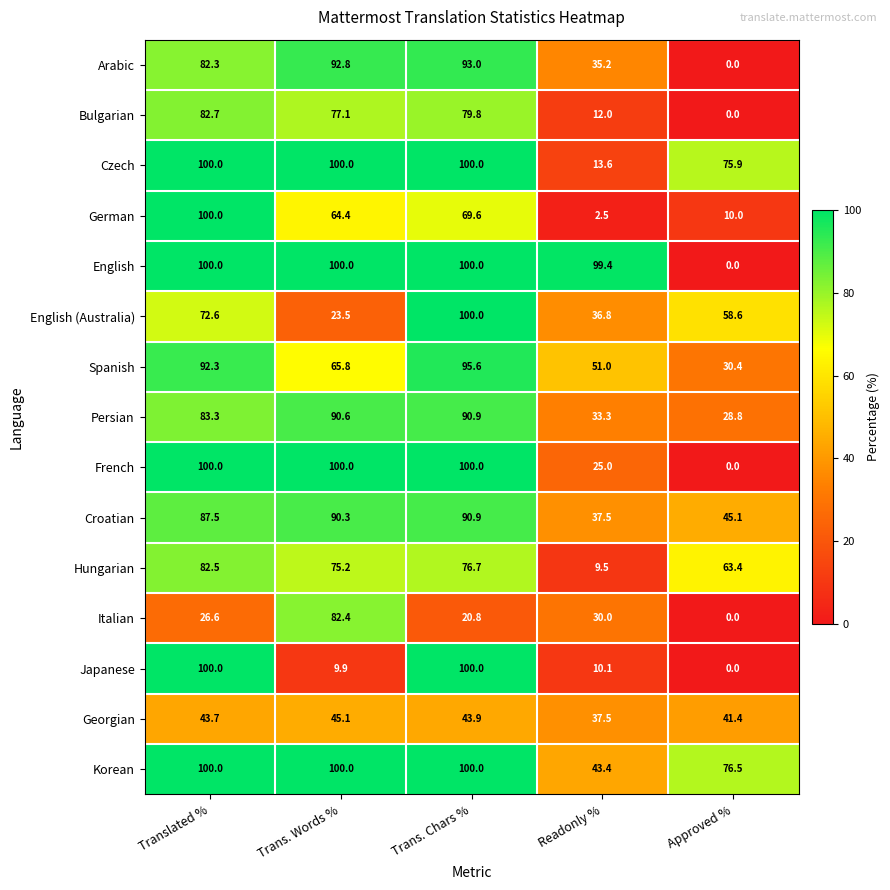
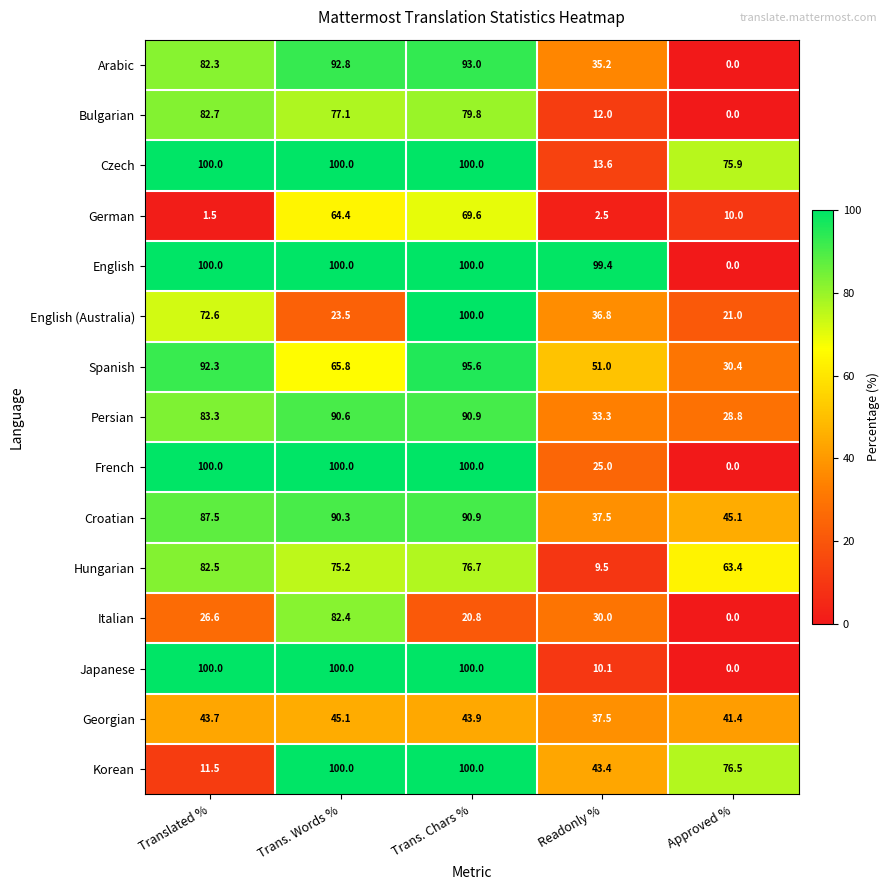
  {
    "Arabic": {
      "Translated %": 82.3,
      "Trans. Words %": 92.8,
      "Trans. Chars %": 93.0,
      "Readonly %": 35.2,
      "Approved %": 0.0
    },
    "Bulgarian": {
      "Translated %": 82.7,
      "Trans. Words %": 77.1,
      "Trans. Chars %": 79.8,
      "Readonly %": 12.0,
      "Approved %": 0.0
    },
    "Czech": {
      "Translated %": 100.0,
      "Trans. Words %": 100.0,
      "Trans. Chars %": 100.0,
      "Readonly %": 13.6,
      "Approved %": 75.9
    },
    "German": {
-     "Translated %": 100.0,
+     "Translated %": 1.5,
      "Trans. Words %": 64.4,
      "Trans. Chars %": 69.6,
      "Readonly %": 2.5,
      "Approved %": 10.0
    },
    "English": {
      "Translated %": 100.0,
      "Trans. Words %": 100.0,
      "Trans. Chars %": 100.0,
      "Readonly %": 99.4,
      "Approved %": 0.0
    },
    "English (Australia)": {
      "Translated %": 72.6,
      "Trans. Words %": 23.5,
      "Trans. Chars %": 100.0,
      "Readonly %": 36.8,
-     "Approved %": 58.6
+     "Approved %": 21.0
    },
    "Spanish": {
      "Translated %": 92.3,
      "Trans. Words %": 65.8,
      "Trans. Chars %": 95.6,
      "Readonly %": 51.0,
      "Approved %": 30.4
    },
    "Persian": {
      "Translated %": 83.3,
      "Trans. Words %": 90.6,
      "Trans. Chars %": 90.9,
      "Readonly %": 33.3,
      "Approved %": 28.8
    },
    "French": {
      "Translated %": 100.0,
      "Trans. Words %": 100.0,
      "Trans. Chars %": 100.0,
      "Readonly %": 25.0,
      "Approved %": 0.0
    },
    "Croatian": {
      "Translated %": 87.5,
      "Trans. Words %": 90.3,
      "Trans. Chars %": 90.9,
      "Readonly %": 37.5,
      "Approved %": 45.1
    },
    "Hungarian": {
      "Translated %": 82.5,
      "Trans. Words %": 75.2,
      "Trans. Chars %": 76.7,
      "Readonly %": 9.5,
      "Approved %": 63.4
    },
    "Italian": {
      "Translated %": 26.6,
      "Trans. Words %": 82.4,
      "Trans. Chars %": 20.8,
      "Readonly %": 30.0,
      "Approved %": 0.0
    },
    "Japanese": {
      "Translated %": 100.0,
-     "Trans. Words %": 9.9,
+     "Trans. Words %": 100.0,
      "Trans. Chars %": 100.0,
      "Readonly %": 10.1,
      "Approved %": 0.0
    },
    "Georgian": {
      "Translated %": 43.7,
      "Trans. Words %": 45.1,
      "Trans. Chars %": 43.9,
      "Readonly %": 37.5,
      "Approved %": 41.4
    },
    "Korean": {
-     "Translated %": 100.0,
+     "Translated %": 11.5,
      "Trans. Words %": 100.0,
      "Trans. Chars %": 100.0,
      "Readonly %": 43.4,
      "Approved %": 76.5
    }
  }
